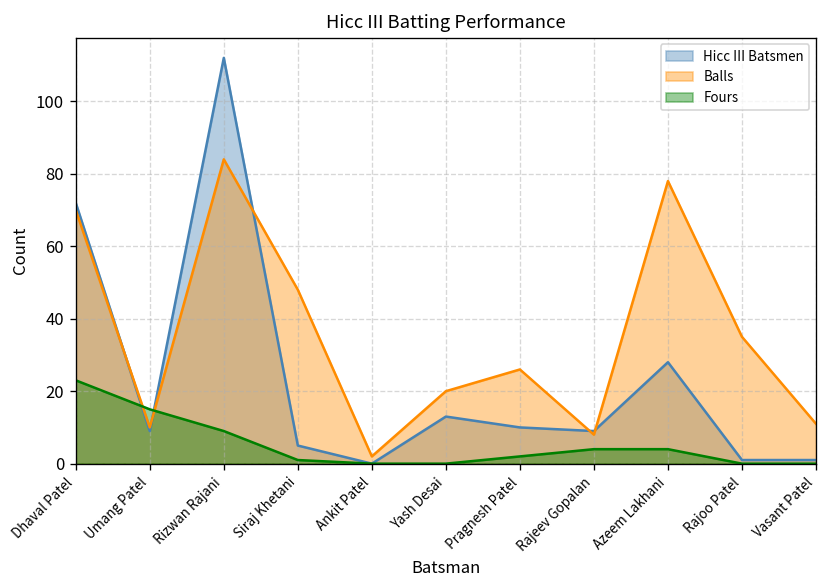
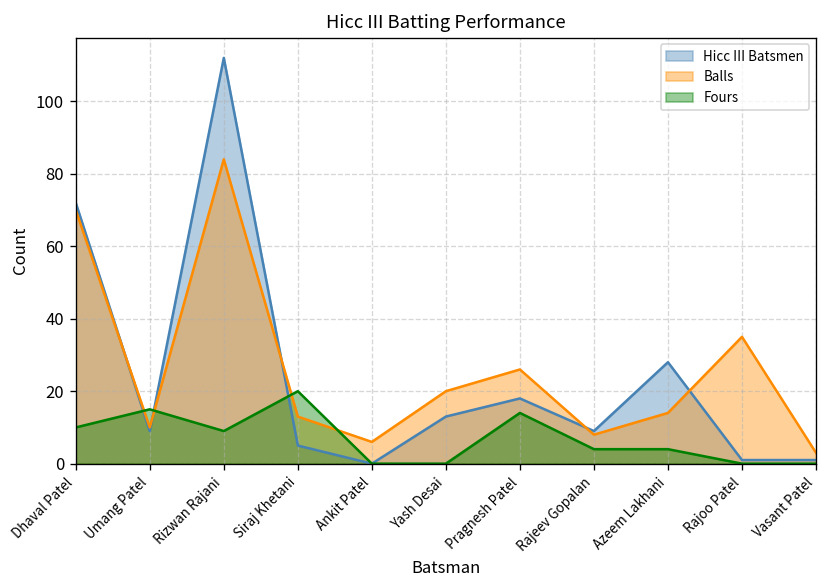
  {
    "Hicc III Batsmen": {
      "Dhaval Patel": 72,
      "Umang Patel": 9,
      "Rizwan Rajani": 112,
      "Siraj Khetani": 5,
      "Yash Desai": 13,
-     "Pragnesh Patel": 10,
+     "Pragnesh Patel": 18,
      "Rajeev Gopalan": 9,
      "Azeem Lakhani": 28,
      "Rajoo Patel": 1,
      "Vasant Patel": 1
    },
    "Balls": {
      "Dhaval Patel": 70,
      "Umang Patel": 10,
      "Rizwan Rajani": 84,
-     "Siraj Khetani": 48,
-     "Ankit Patel": 2,
+     "Siraj Khetani": 13,
+     "Ankit Patel": 6,
      "Yash Desai": 20,
      "Pragnesh Patel": 26,
      "Rajeev Gopalan": 8,
-     "Azeem Lakhani": 78,
+     "Azeem Lakhani": 14,
      "Rajoo Patel": 35,
-     "Vasant Patel": 11
+     "Vasant Patel": 3
    },
    "Fours": {
-     "Dhaval Patel": 23,
+     "Dhaval Patel": 10,
      "Umang Patel": 15,
      "Rizwan Rajani": 9,
-     "Siraj Khetani": 1,
+     "Siraj Khetani": 20,
      "Yash Desai": 0,
-     "Pragnesh Patel": 2,
+     "Pragnesh Patel": 14,
      "Rajeev Gopalan": 4,
      "Azeem Lakhani": 4,
      "Rajoo Patel": 0,
      "Vasant Patel": 0
    }
  }
